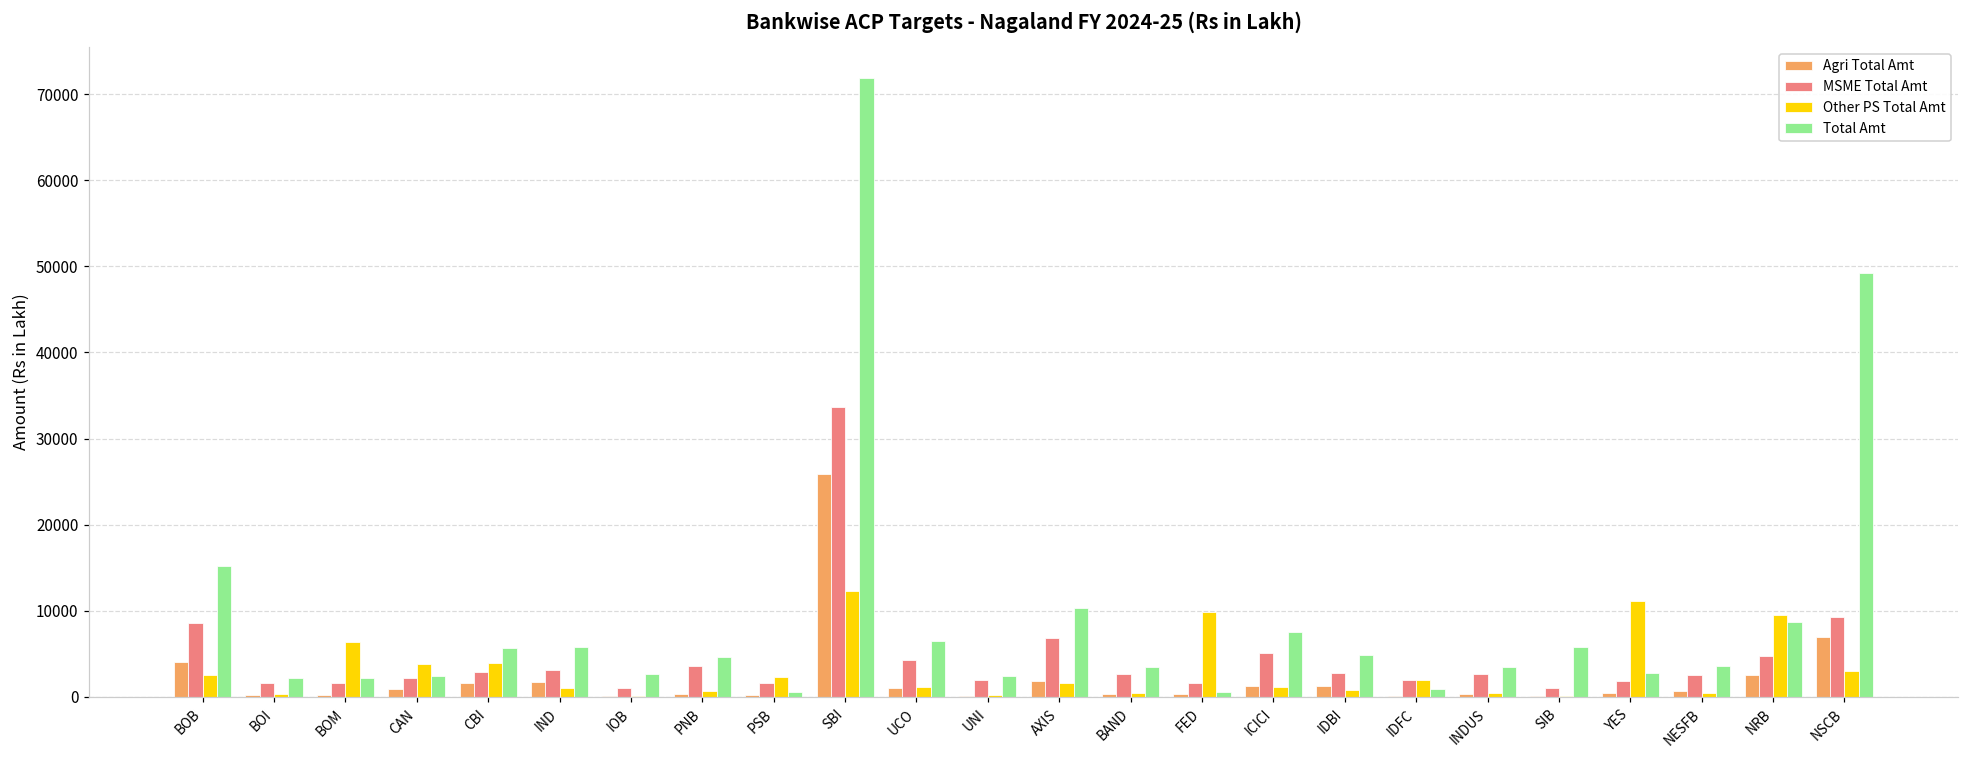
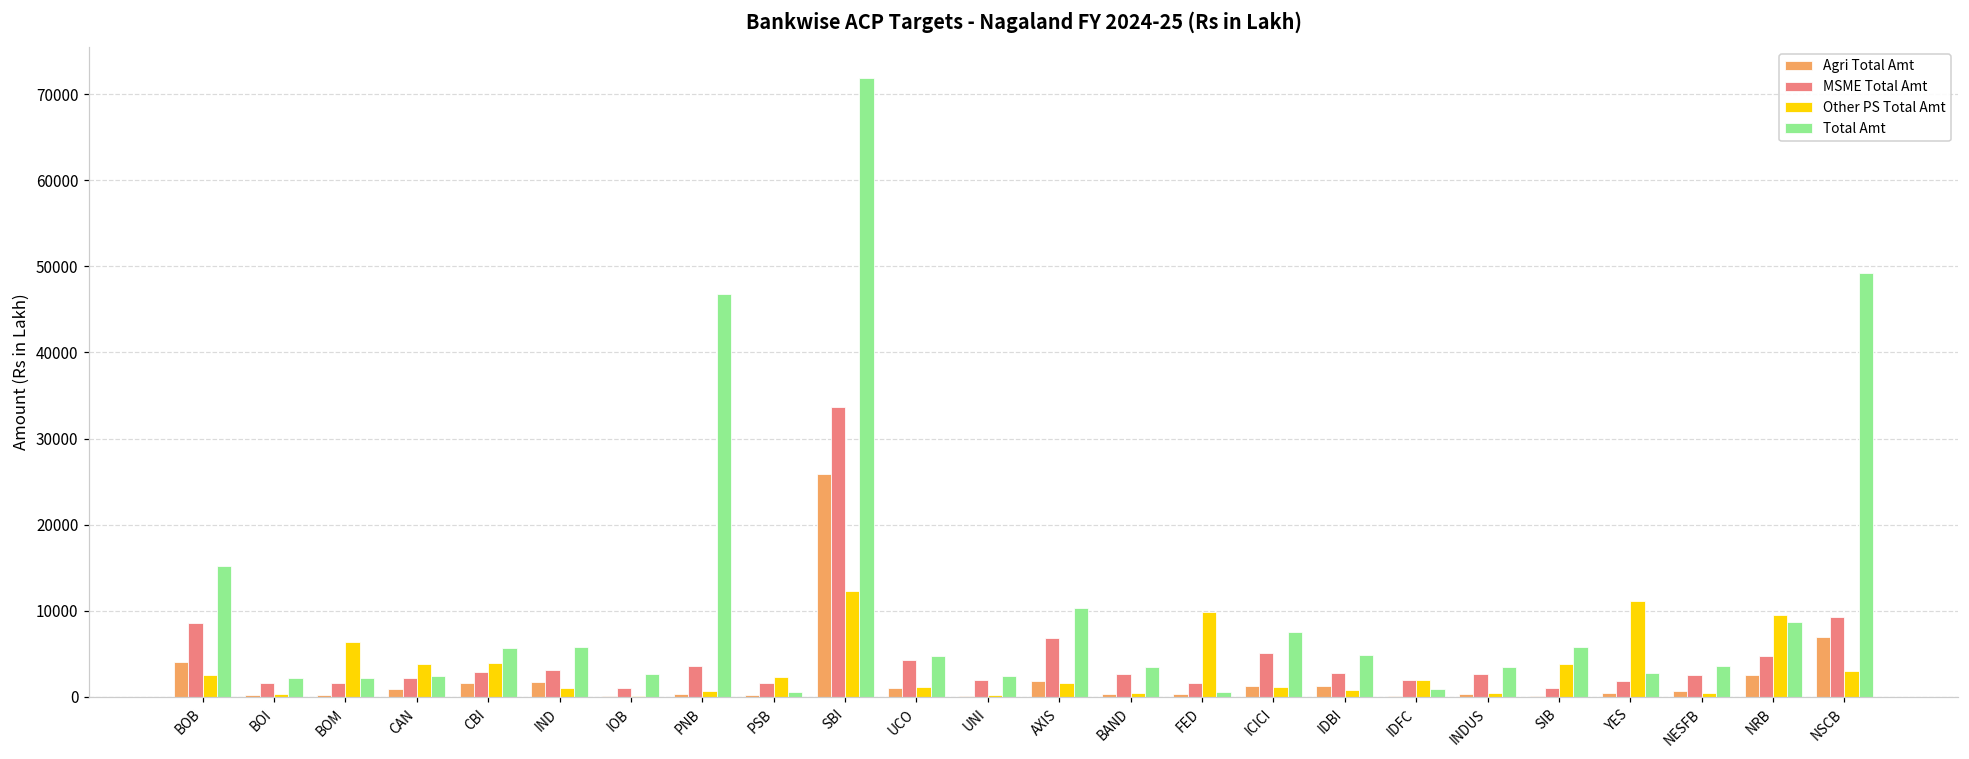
  {
    "Other PS Total Amt": {
      "BOB": 3000,
      "BOI": 0,
      "BOM": 6000,
      "CAN": 4000,
      "CBI": 4000,
      "IND": 1000,
      "PNB": 1000,
      "PSB": 2000,
      "SBI": 12000,
      "UCO": 1000,
      "AXIS": 2000,
      "BAND": 0,
      "FED": 10000,
      "ICICI": 1000,
      "IDBI": 1000,
      "IDFC": 2000,
      "INDUS": 1000,
-     "SIB": 0,
+     "SIB": 4000,
      "YES": 11000,
      "NESFB": 0,
      "NRB": 9000,
      "NSCB": 3000
    },
    "Total Amt": {
      "BOB": 15000,
      "BOI": 2000,
      "BOM": 2000,
      "CAN": 2000,
      "CBI": 6000,
      "IND": 6000,
      "IOB": 3000,
-     "PNB": 5000,
+     "PNB": 47000,
      "PSB": 1000,
      "SBI": 72000,
-     "UCO": 7000,
+     "UCO": 5000,
      "UNI": 2000,
      "AXIS": 10000,
      "BAND": 3000,
      "FED": 1000,
      "ICICI": 8000,
      "IDBI": 5000,
      "IDFC": 1000,
      "INDUS": 3000,
      "SIB": 6000,
      "YES": 3000,
      "NESFB": 4000,
      "NRB": 9000,
      "NSCB": 49000
    }
  }
